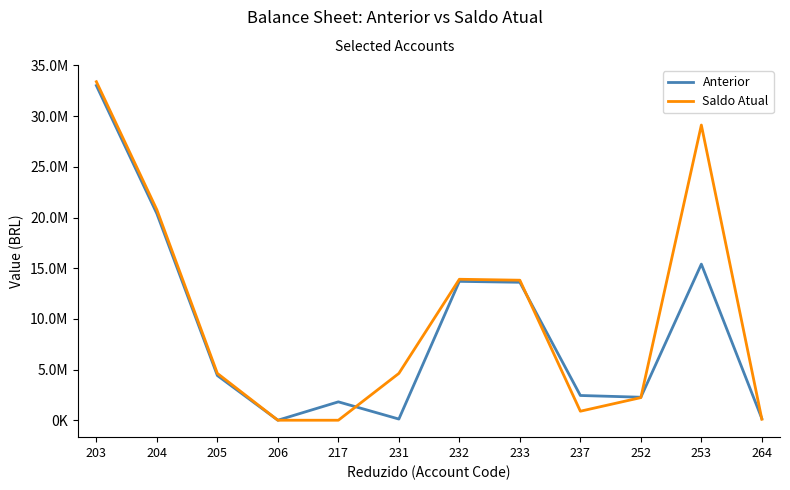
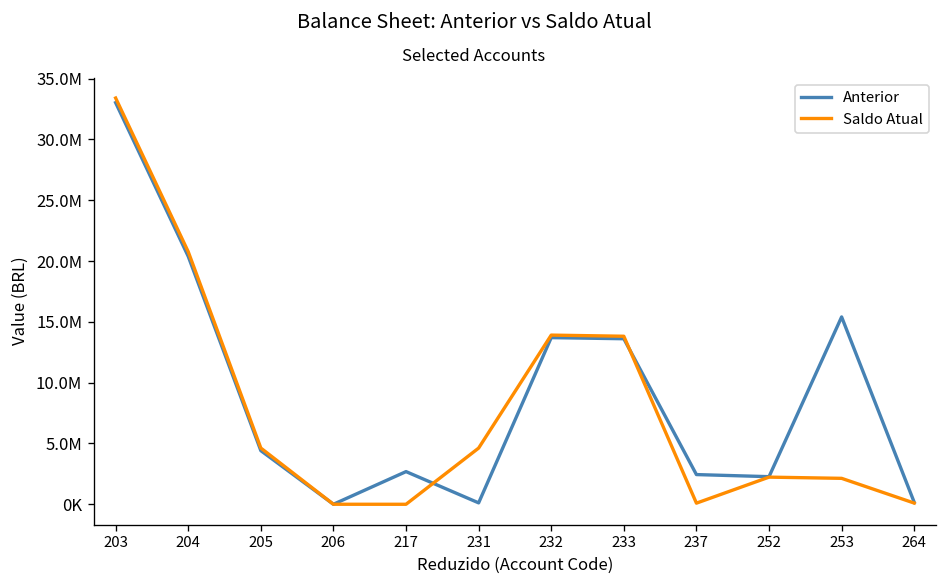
  {
    "Anterior": {
      "203": 33000000,
      "204": 20400000,
-     "217": 1800000,
+     "217": 2700000,
      "231": 100000,
      "237": 2400000,
      "253": 15400000
    },
    "Saldo Atual": {
      "203": 33400000,
      "204": 20800000,
      "217": 0,
      "231": 4600000,
-     "237": 900000,
-     "253": 29100000
+     "237": 100000,
+     "253": 2100000
    }
  }
